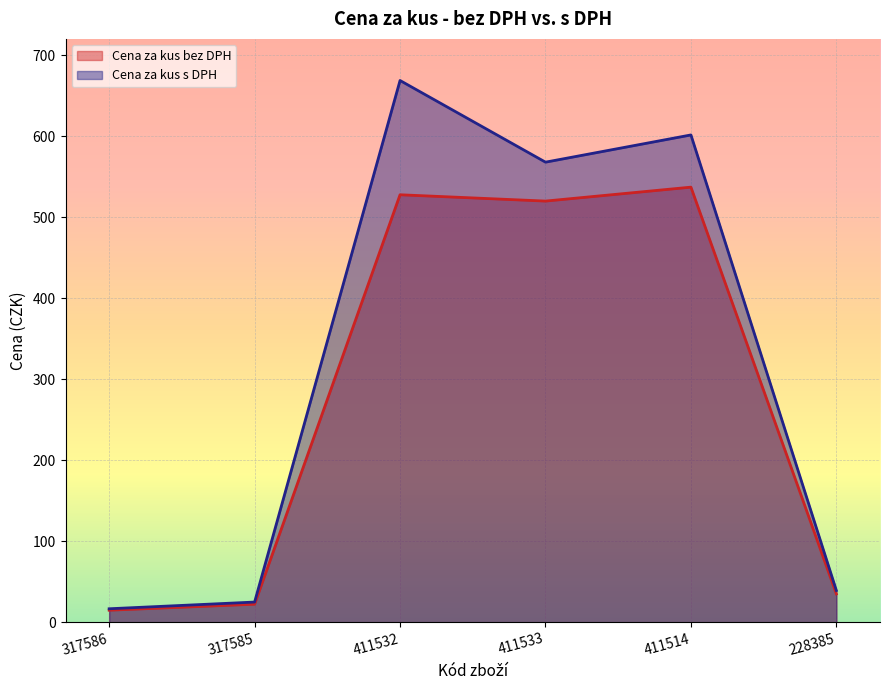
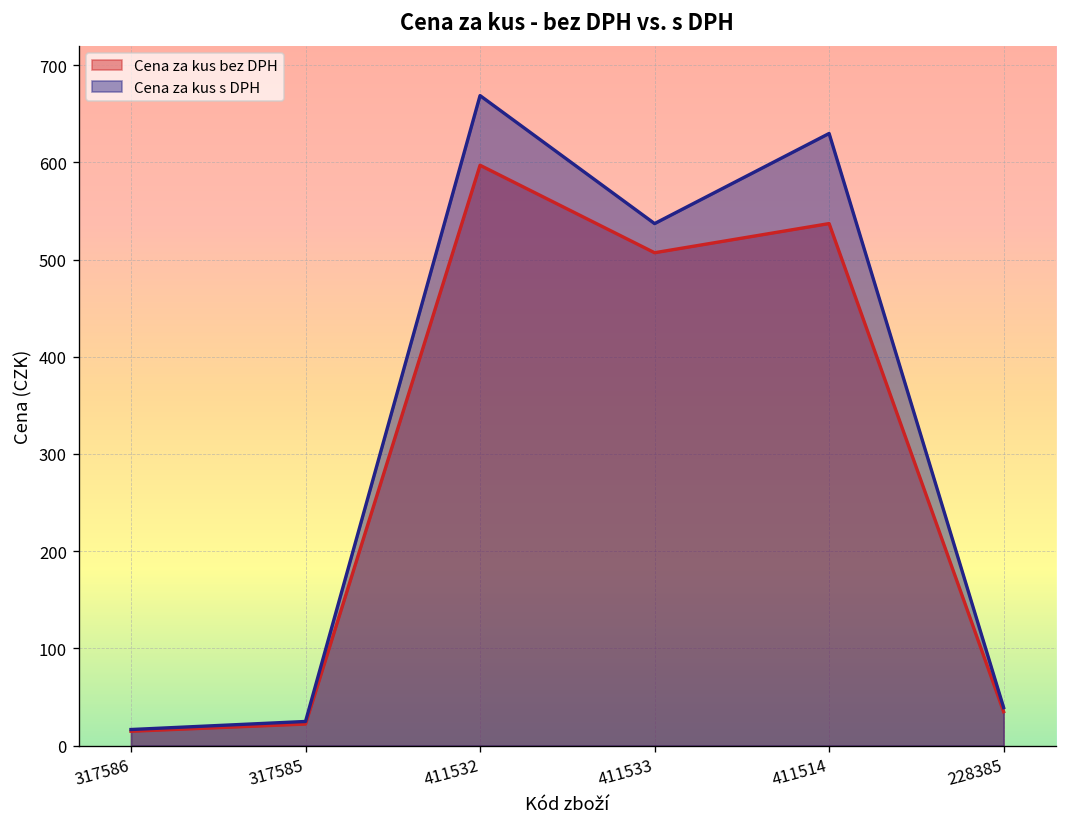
  {
    "Cena za kus bez DPH": {
-     "411532": 530,
-     "411533": 520,
+     "411532": 600,
+     "411533": 510,
      "411514": 540,
      "228385": 30
    },
    "Cena za kus s DPH": {
      "411532": 670,
-     "411533": 570,
-     "411514": 600,
+     "411533": 540,
+     "411514": 630,
      "228385": 40
    }
  }
